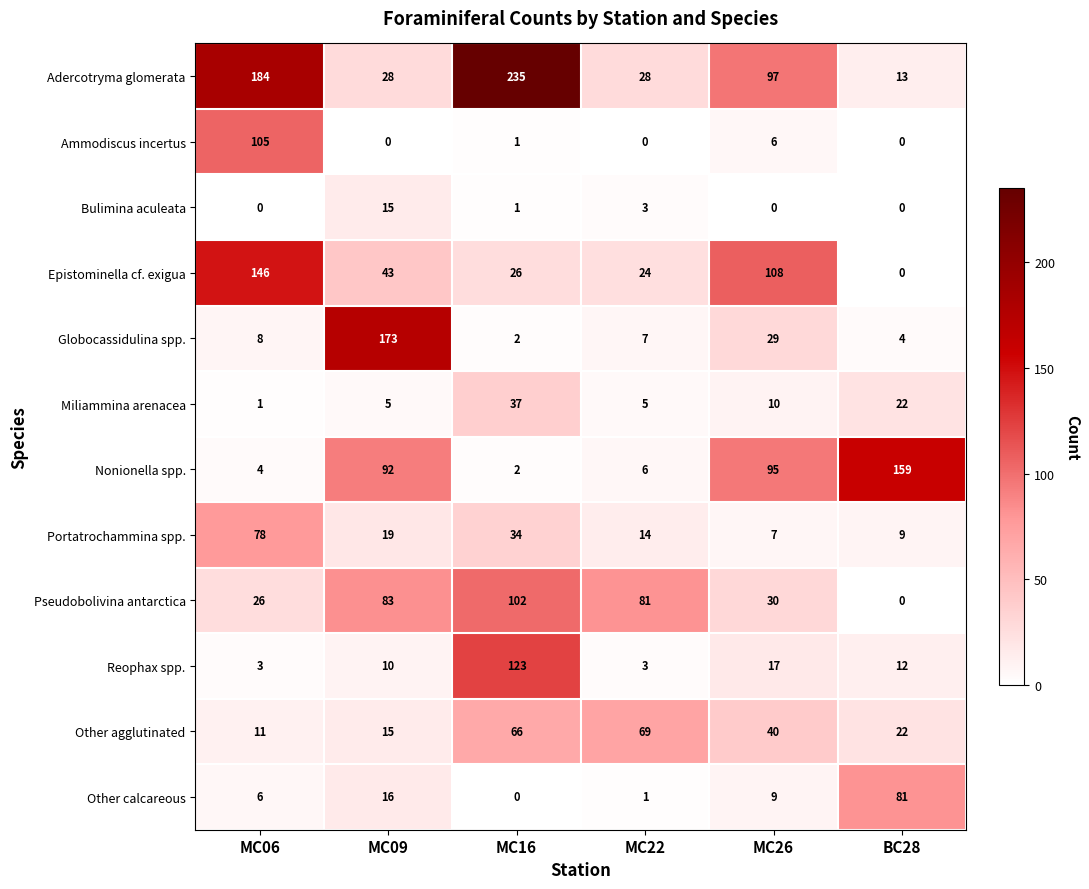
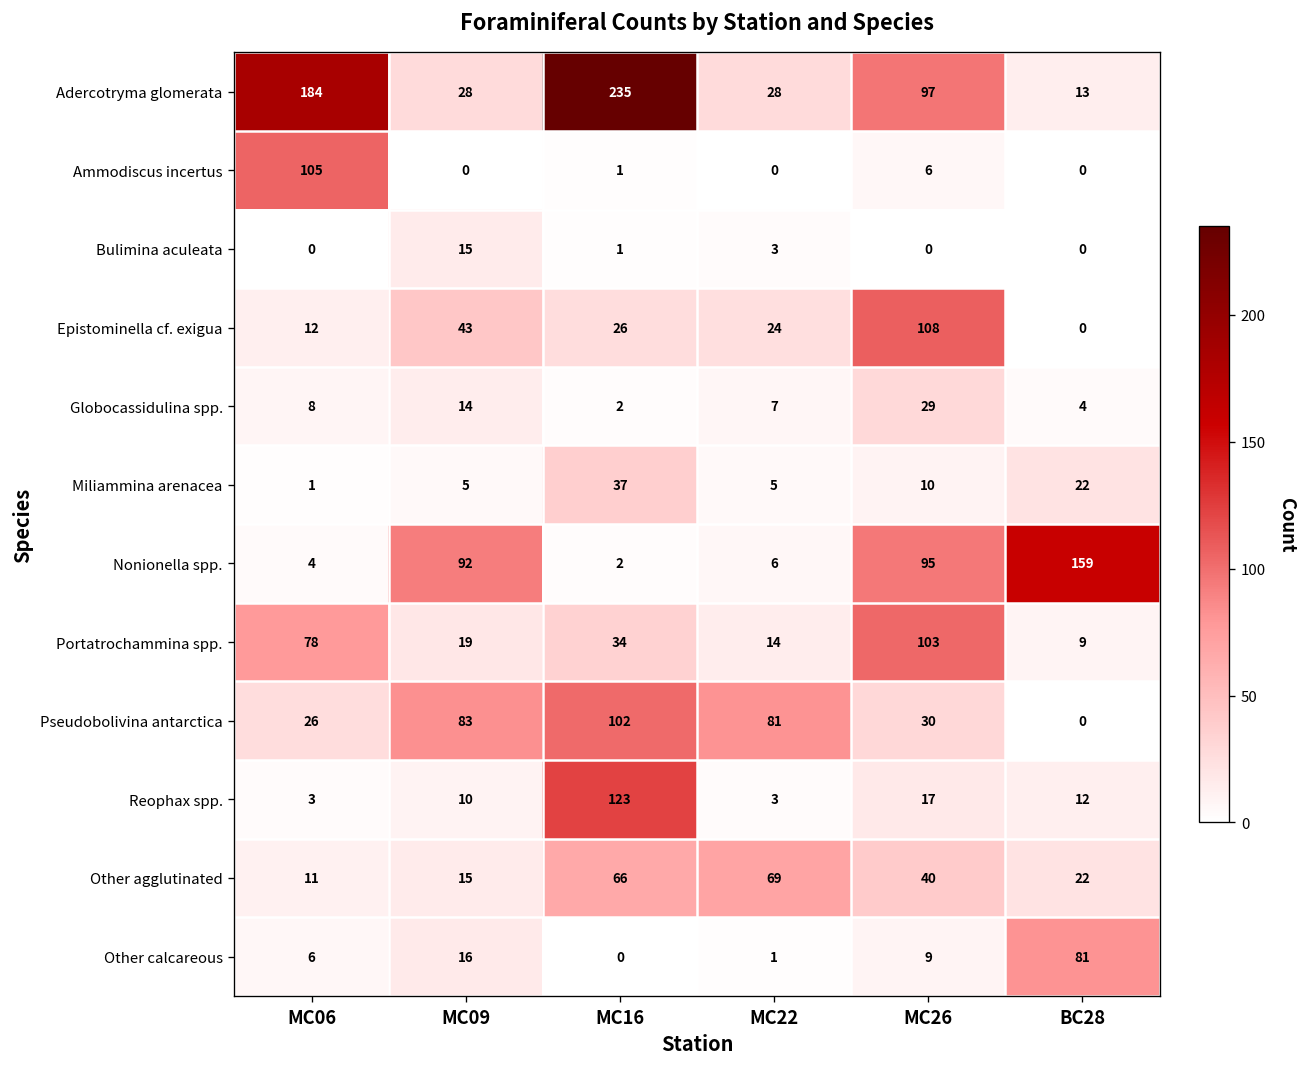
  {
    "Adercotryma glomerata": {
      "MC06": 184,
      "MC09": 28,
      "MC16": 235,
      "MC22": 28,
      "MC26": 97,
      "BC28": 13
    },
    "Ammodiscus incertus": {
      "MC06": 105,
      "MC09": 0,
      "MC16": 1,
      "MC22": 0,
      "MC26": 6,
      "BC28": 0
    },
    "Bulimina aculeata": {
      "MC06": 0,
      "MC09": 15,
      "MC16": 1,
      "MC22": 3,
      "MC26": 0,
      "BC28": 0
    },
    "Epistominella cf. exigua": {
-     "MC06": 146,
+     "MC06": 12,
      "MC09": 43,
      "MC16": 26,
      "MC22": 24,
      "MC26": 108,
      "BC28": 0
    },
    "Globocassidulina spp.": {
      "MC06": 8,
-     "MC09": 173,
+     "MC09": 14,
      "MC16": 2,
      "MC22": 7,
      "MC26": 29,
      "BC28": 4
    },
    "Miliammina arenacea": {
      "MC06": 1,
      "MC09": 5,
      "MC16": 37,
      "MC22": 5,
      "MC26": 10,
      "BC28": 22
    },
    "Nonionella spp.": {
      "MC06": 4,
      "MC09": 92,
      "MC16": 2,
      "MC22": 6,
      "MC26": 95,
      "BC28": 159
    },
    "Portatrochammina spp.": {
      "MC06": 78,
      "MC09": 19,
      "MC16": 34,
      "MC22": 14,
-     "MC26": 7,
+     "MC26": 103,
      "BC28": 9
    },
    "Pseudobolivina antarctica": {
      "MC06": 26,
      "MC09": 83,
      "MC16": 102,
      "MC22": 81,
      "MC26": 30,
      "BC28": 0
    },
    "Reophax spp.": {
      "MC06": 3,
      "MC09": 10,
      "MC16": 123,
      "MC22": 3,
      "MC26": 17,
      "BC28": 12
    },
    "Other agglutinated": {
      "MC06": 11,
      "MC09": 15,
      "MC16": 66,
      "MC22": 69,
      "MC26": 40,
      "BC28": 22
    },
    "Other calcareous": {
      "MC06": 6,
      "MC09": 16,
      "MC16": 0,
      "MC22": 1,
      "MC26": 9,
      "BC28": 81
    }
  }
